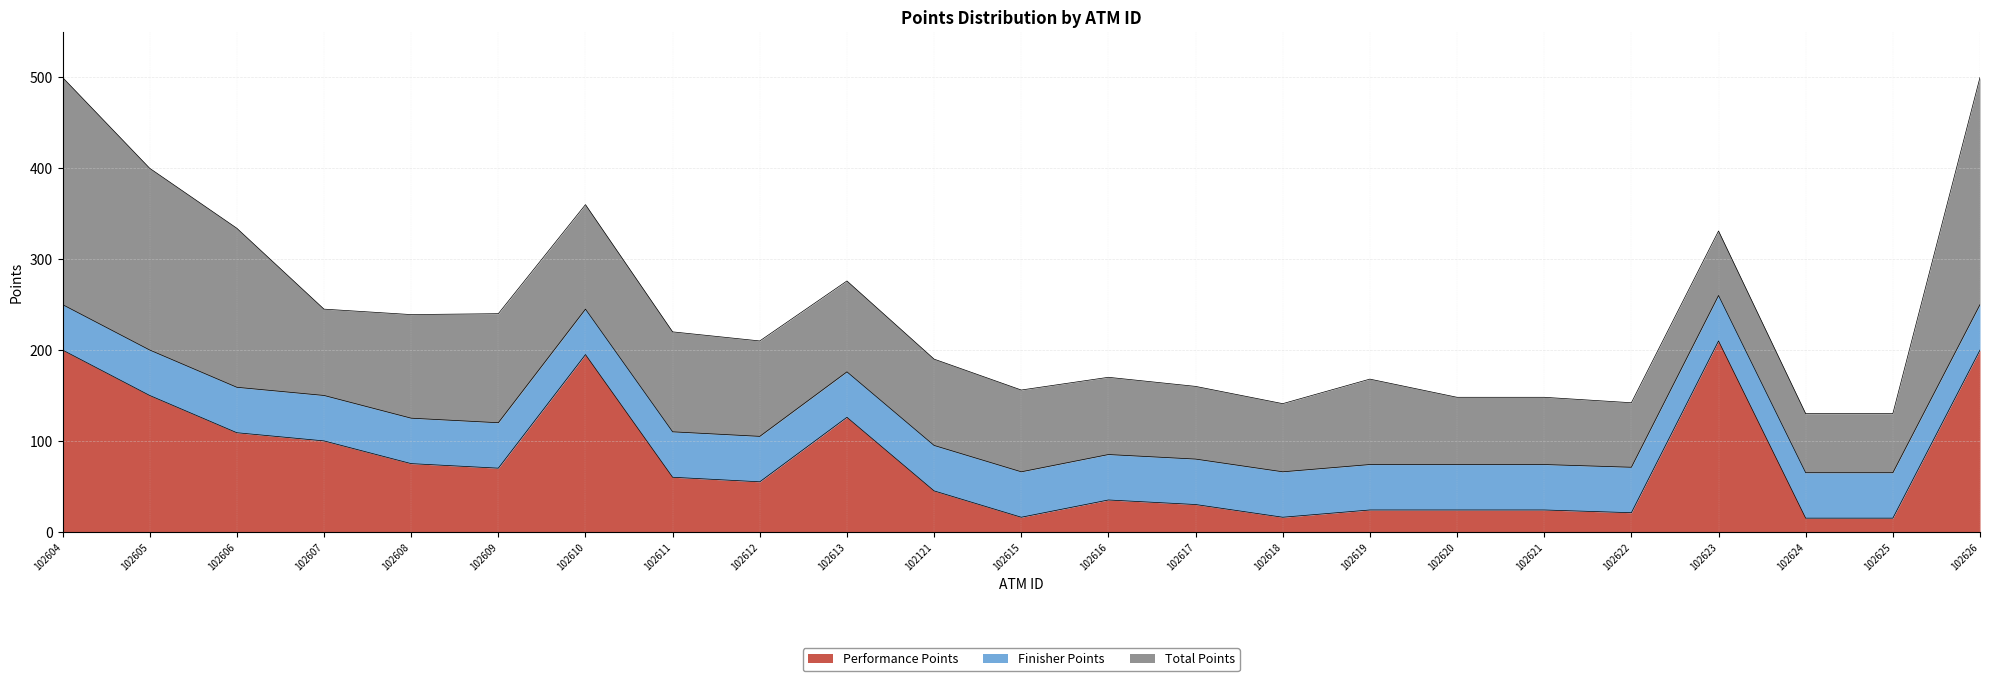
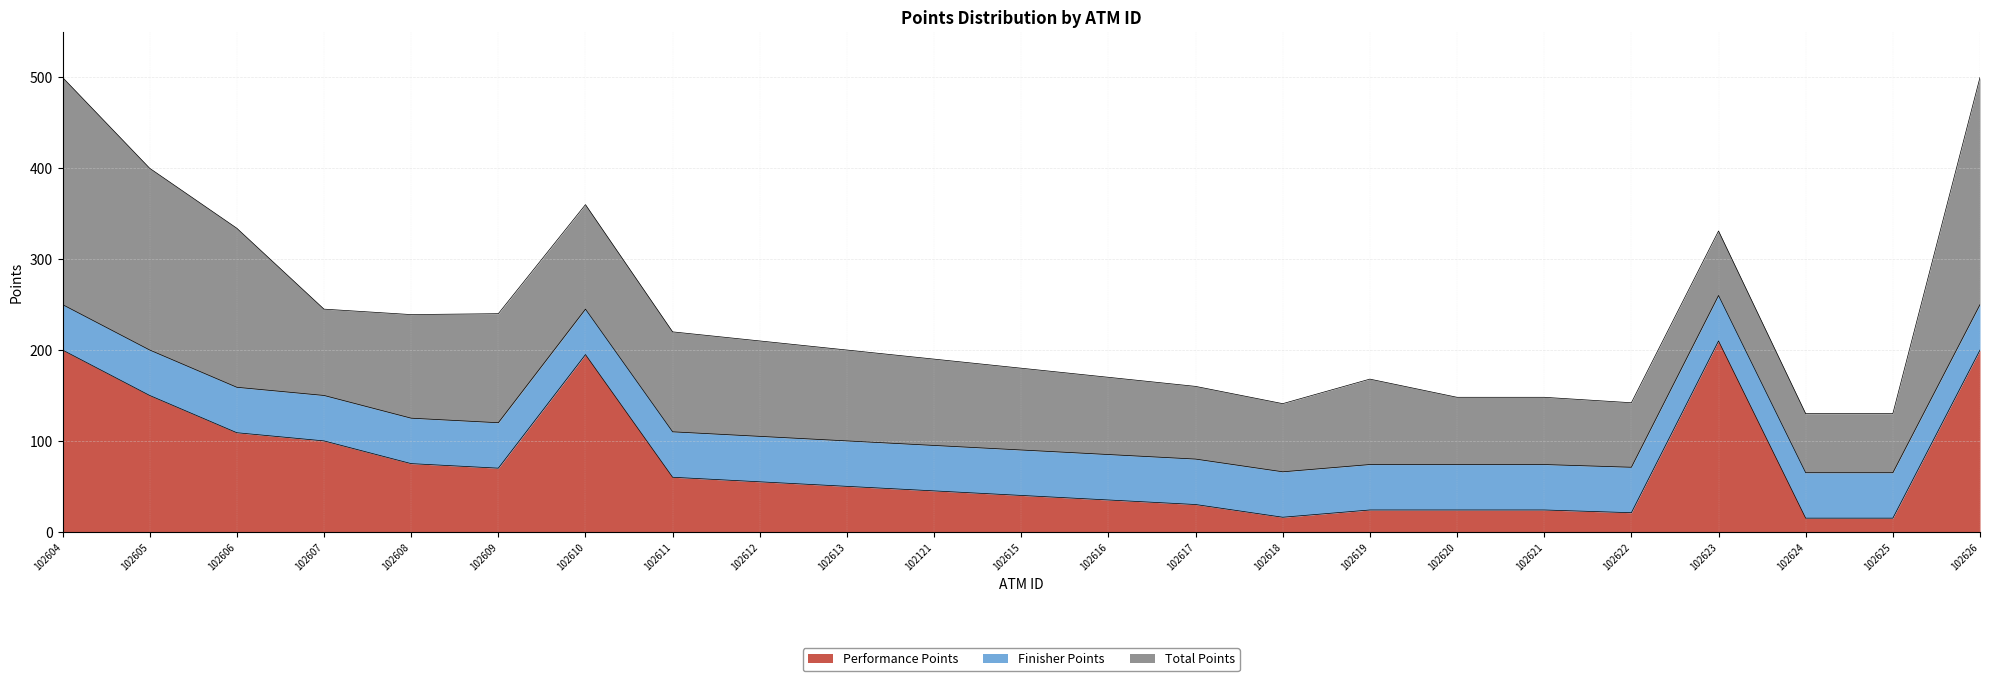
  {
    "Performance Points": {
      "102604": 200,
      "102605": 150,
      "102606": 110,
      "102607": 100,
      "102608": 80,
      "102609": 70,
      "102610": 200,
      "102611": 60,
      "102612": 60,
-     "102613": 130,
+     "102613": 50,
      "102121": 50,
-     "102615": 20,
+     "102615": 40,
      "102616": 40,
      "102617": 30,
      "102618": 20,
      "102619": 20,
      "102620": 20,
      "102621": 20,
      "102622": 20,
      "102623": 210,
      "102624": 20,
      "102625": 20,
      "102626": 200
    },
    "Finisher Points": {
      "102604": 50,
      "102605": 50,
      "102606": 50,
      "102607": 50,
      "102608": 50,
      "102609": 50,
      "102610": 50,
      "102611": 50,
      "102612": 50,
      "102613": 50,
      "102121": 50,
      "102615": 50,
      "102616": 50,
      "102617": 50,
      "102618": 50,
      "102619": 50,
      "102620": 50,
      "102621": 50,
      "102622": 50,
      "102623": 50,
      "102624": 50,
      "102625": 50,
      "102626": 50
    },
    "Total Points": {
      "102604": 250,
      "102605": 200,
      "102606": 180,
      "102607": 100,
      "102608": 110,
      "102609": 120,
      "102610": 120,
      "102611": 110,
      "102612": 110,
      "102613": 100,
      "102121": 100,
      "102615": 90,
      "102616": 90,
      "102617": 80,
      "102618": 80,
      "102619": 90,
      "102620": 70,
      "102621": 70,
      "102622": 70,
      "102623": 70,
      "102624": 70,
      "102625": 70,
      "102626": 250
    }
  }
